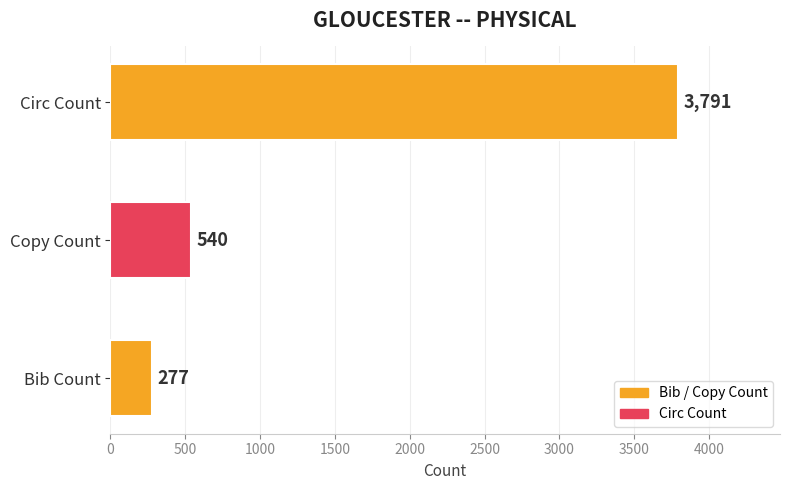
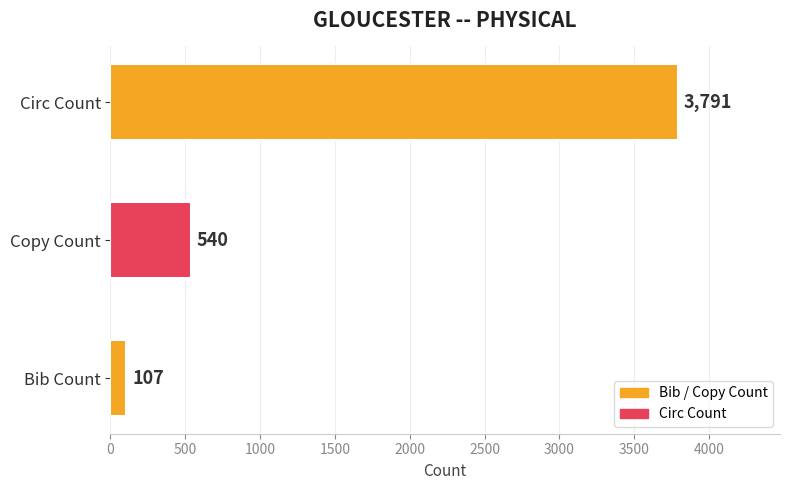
  {
    "Circ Count": "3,791",
    "Copy Count": "540",
-   "Bib Count": "277"
+   "Bib Count": "107"
  }
